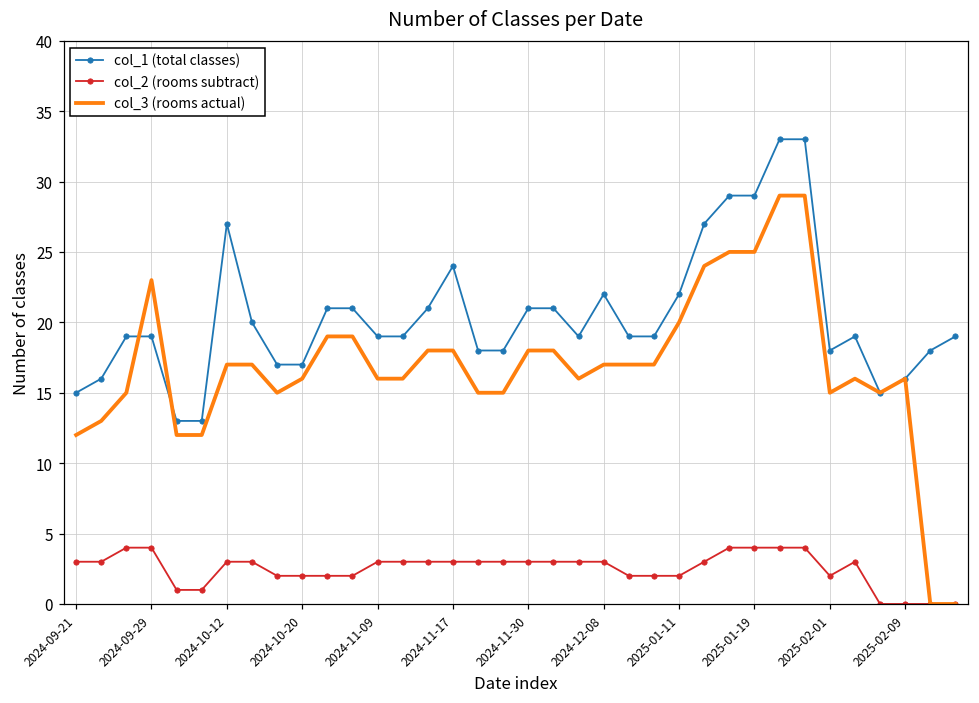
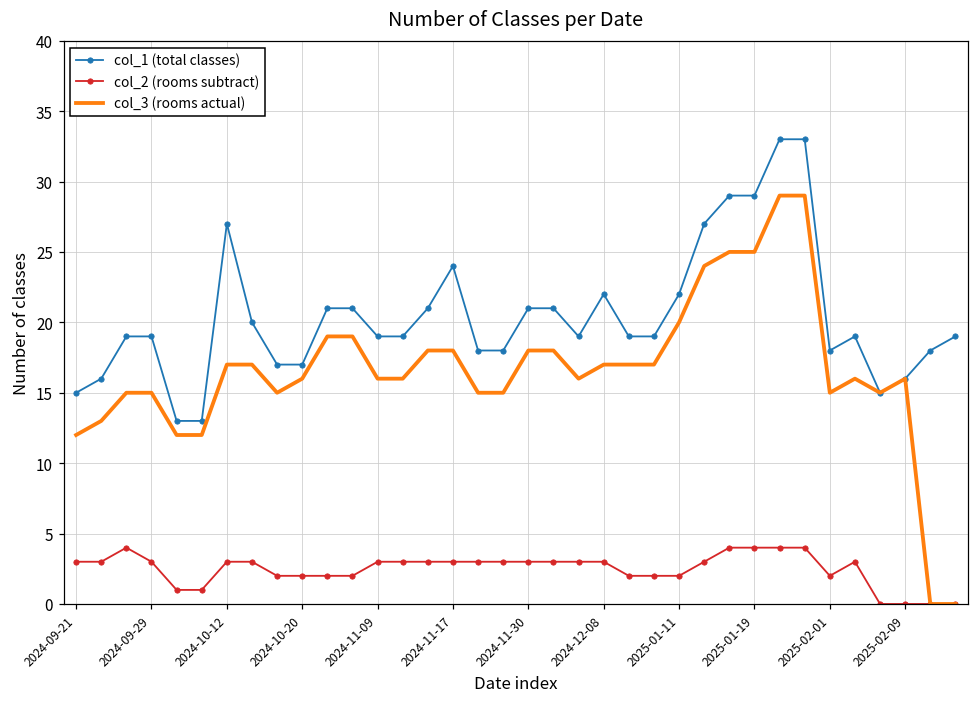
  {
    "col_1 (total classes)": {
      "2024-09-21": 15,
      "2024-09-29": 19,
      "2024-10-12": 27,
      "2024-10-20": 17,
      "2024-11-09": 19,
      "2024-11-17": 24,
      "2024-11-30": 21,
      "2024-12-08": 22,
      "2025-01-11": 22,
      "2025-01-19": 29,
      "2025-02-01": 18
    },
    "col_2 (rooms subtract)": {
      "2024-09-21": 3,
-     "2024-09-29": 4,
+     "2024-09-29": 3,
      "2024-10-12": 3,
      "2024-10-20": 2,
      "2024-11-09": 3,
      "2024-11-17": 3,
      "2024-11-30": 3,
      "2024-12-08": 3,
      "2025-01-11": 2,
      "2025-01-19": 4,
      "2025-02-01": 2,
      "2025-02-09": 0
    },
    "col_3 (rooms actual)": {
      "2024-09-21": 12,
-     "2024-09-29": 23,
+     "2024-09-29": 15,
      "2024-10-12": 17,
      "2024-10-20": 16,
      "2024-11-09": 16,
      "2024-11-17": 18,
      "2024-11-30": 18,
      "2024-12-08": 17,
      "2025-01-11": 20,
      "2025-01-19": 25,
      "2025-02-01": 15
    }
  }
